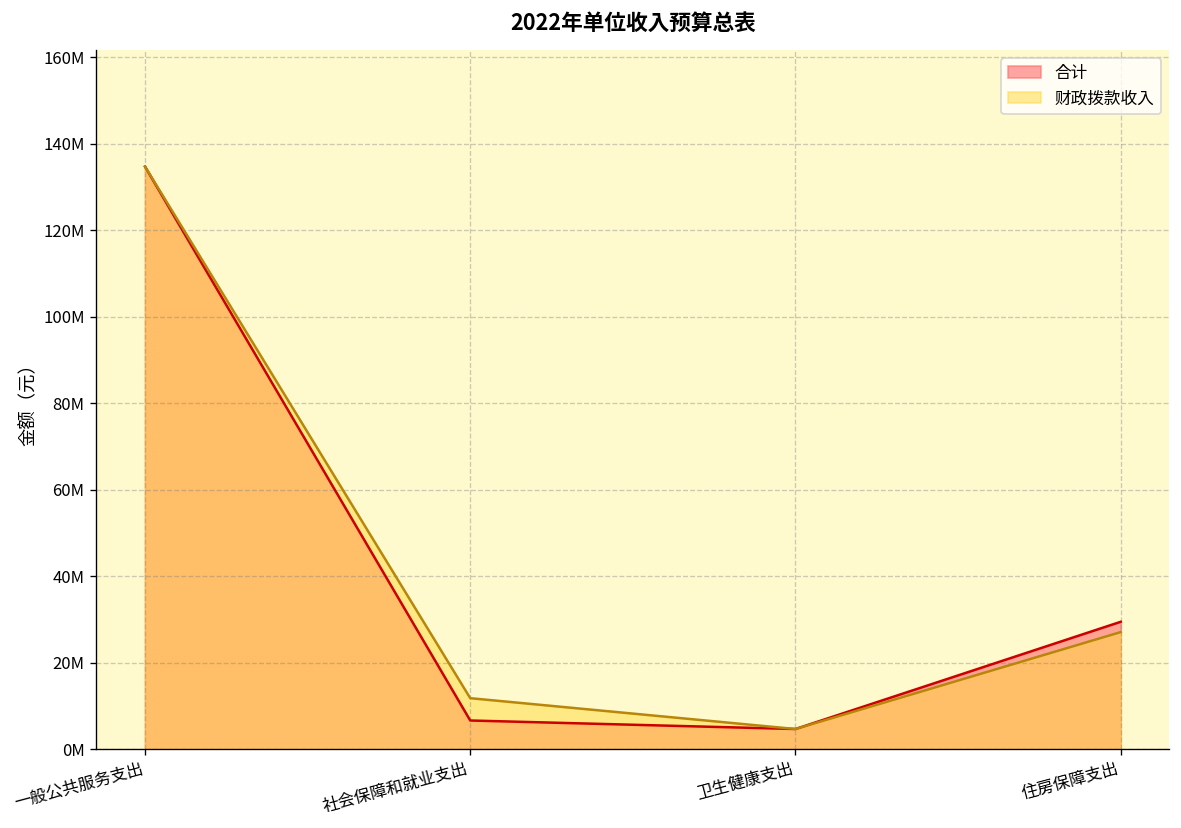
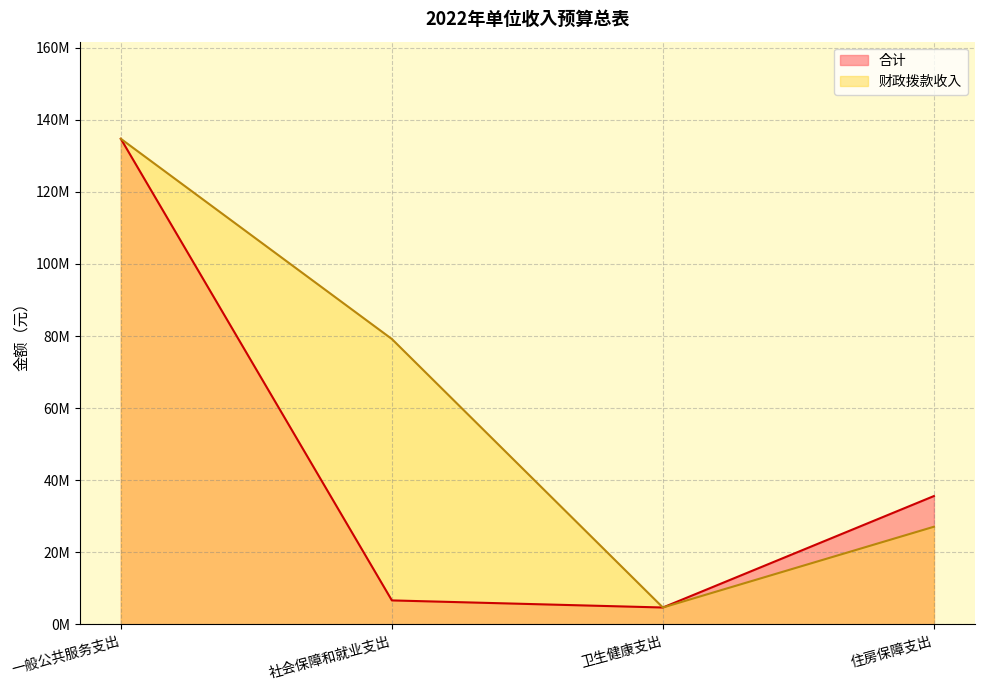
  {
    "合计": {
      "社会保障和就业支出": 7000000,
-     "住房保障支出": 29000000
+     "住房保障支出": 36000000
    },
    "财政拨款收入": {
-     "社会保障和就业支出": 12000000,
+     "社会保障和就业支出": 79000000,
      "住房保障支出": 27000000
    }
  }
